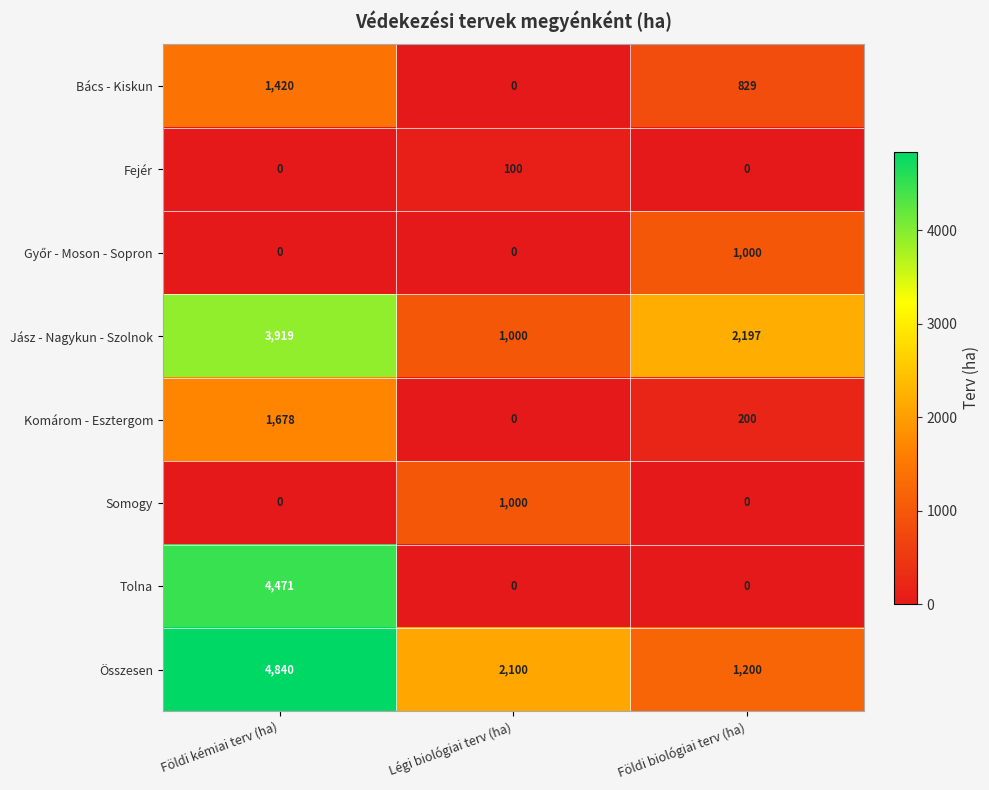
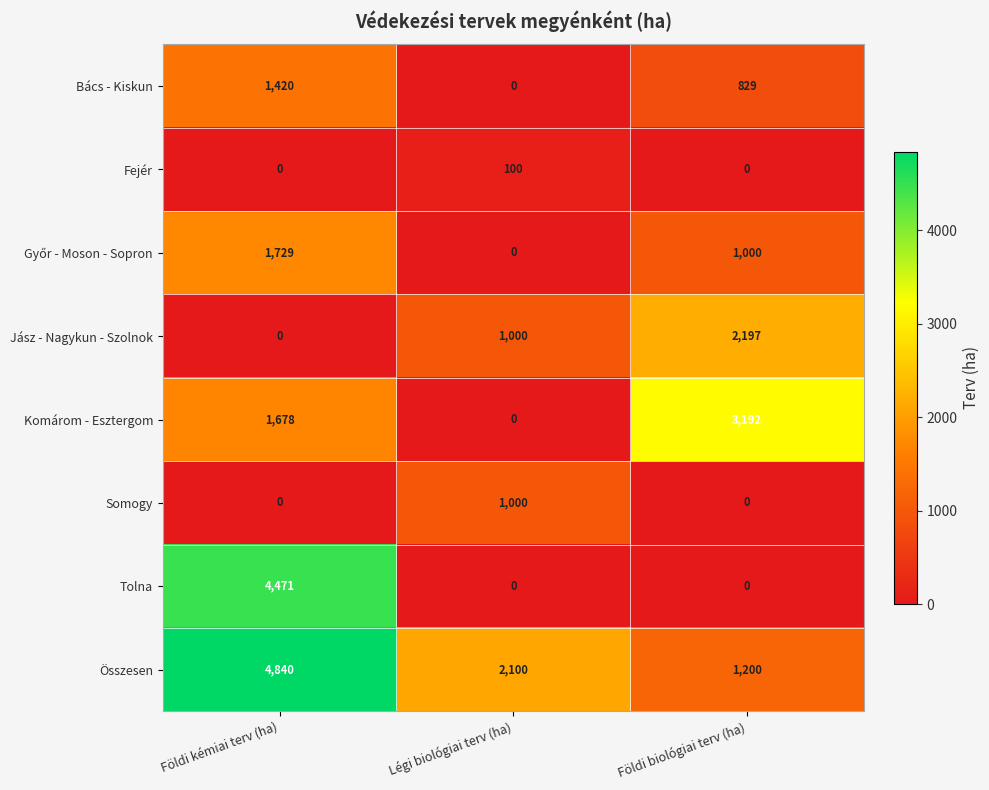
  {
    "Bács - Kiskun": {
      "Földi kémiai terv (ha)": "1,420",
      "Légi biológiai terv (ha)": "0",
      "Földi biológiai terv (ha)": "829"
    },
    "Fejér": {
      "Földi kémiai terv (ha)": "0",
      "Légi biológiai terv (ha)": "100",
      "Földi biológiai terv (ha)": "0"
    },
    "Győr - Moson - Sopron": {
-     "Földi kémiai terv (ha)": "0",
+     "Földi kémiai terv (ha)": "1,729",
      "Légi biológiai terv (ha)": "0",
      "Földi biológiai terv (ha)": "1,000"
    },
    "Jász - Nagykun - Szolnok": {
-     "Földi kémiai terv (ha)": "3,919",
+     "Földi kémiai terv (ha)": "0",
      "Légi biológiai terv (ha)": "1,000",
      "Földi biológiai terv (ha)": "2,197"
    },
    "Komárom - Esztergom": {
      "Földi kémiai terv (ha)": "1,678",
      "Légi biológiai terv (ha)": "0",
-     "Földi biológiai terv (ha)": "200"
+     "Földi biológiai terv (ha)": "3,192"
    },
    "Somogy": {
      "Földi kémiai terv (ha)": "0",
      "Légi biológiai terv (ha)": "1,000",
      "Földi biológiai terv (ha)": "0"
    },
    "Tolna": {
      "Földi kémiai terv (ha)": "4,471",
      "Légi biológiai terv (ha)": "0",
      "Földi biológiai terv (ha)": "0"
    },
    "Összesen": {
      "Földi kémiai terv (ha)": "4,840",
      "Légi biológiai terv (ha)": "2,100",
      "Földi biológiai terv (ha)": "1,200"
    }
  }
